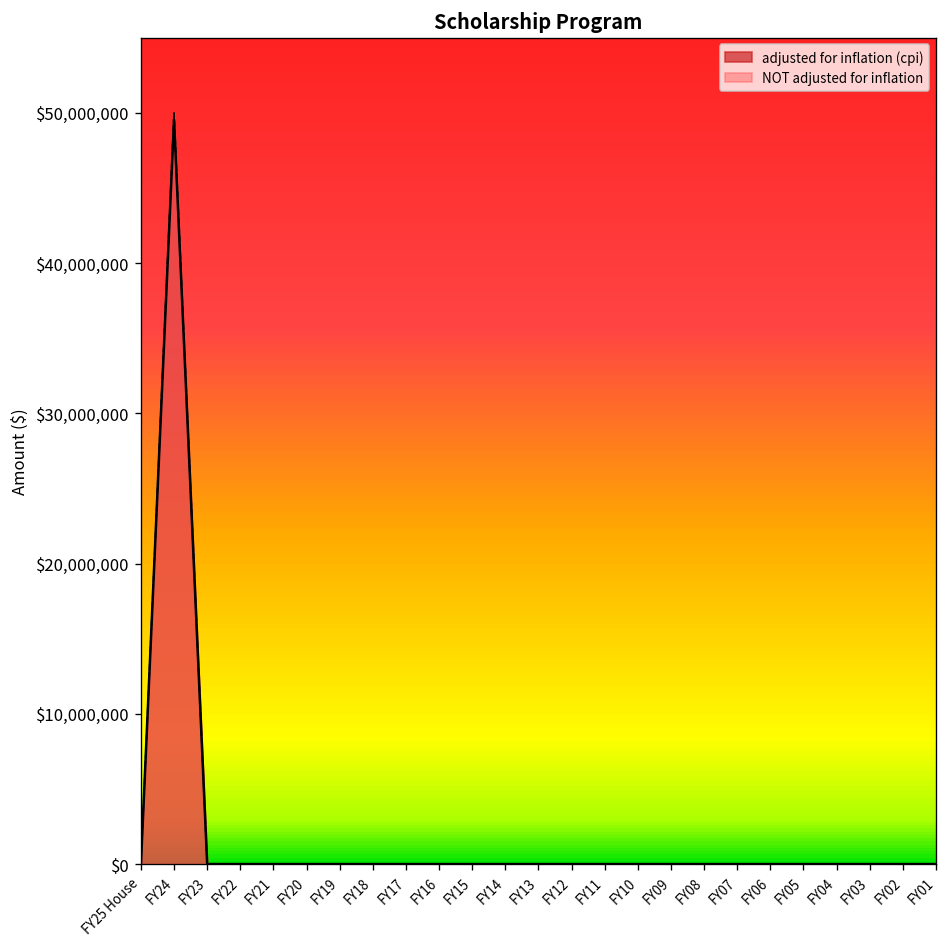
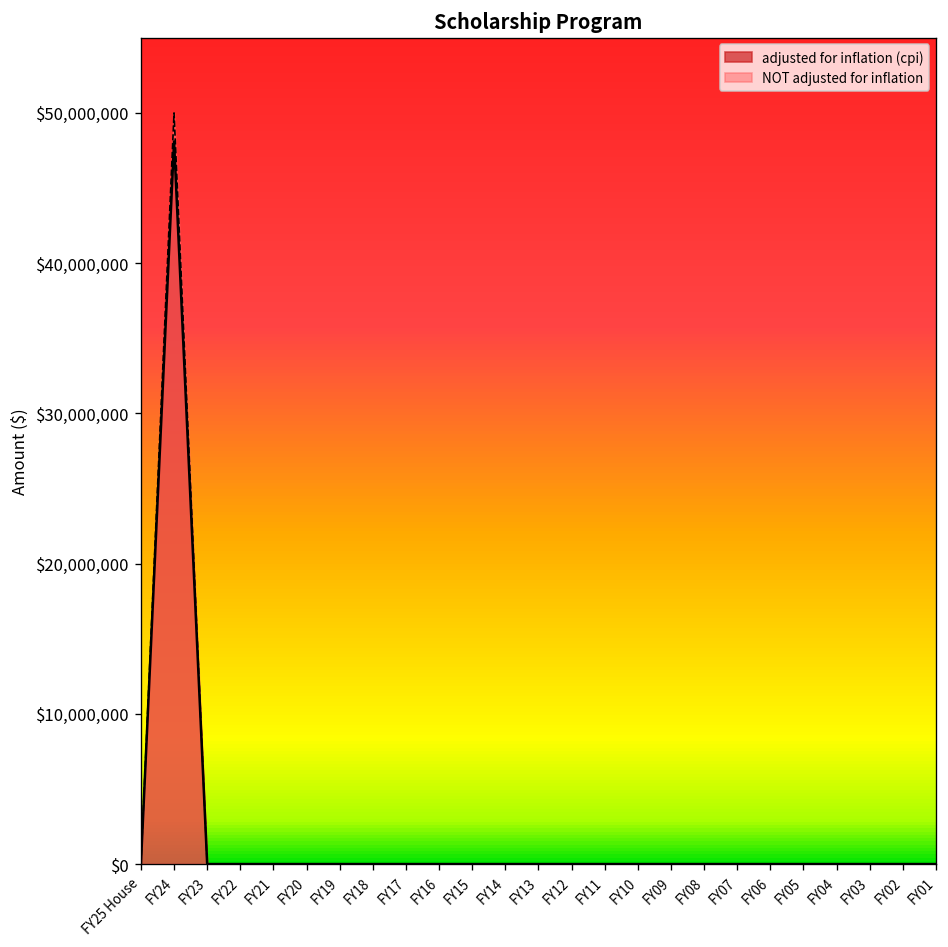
  {
    "adjusted for inflation (cpi)": {
-     "FY24": "$49,600,000"
+     "FY24": "$48,100,000"
    },
    "NOT adjusted for inflation": {
      "FY24": "$50,000,000"
    }
  }
